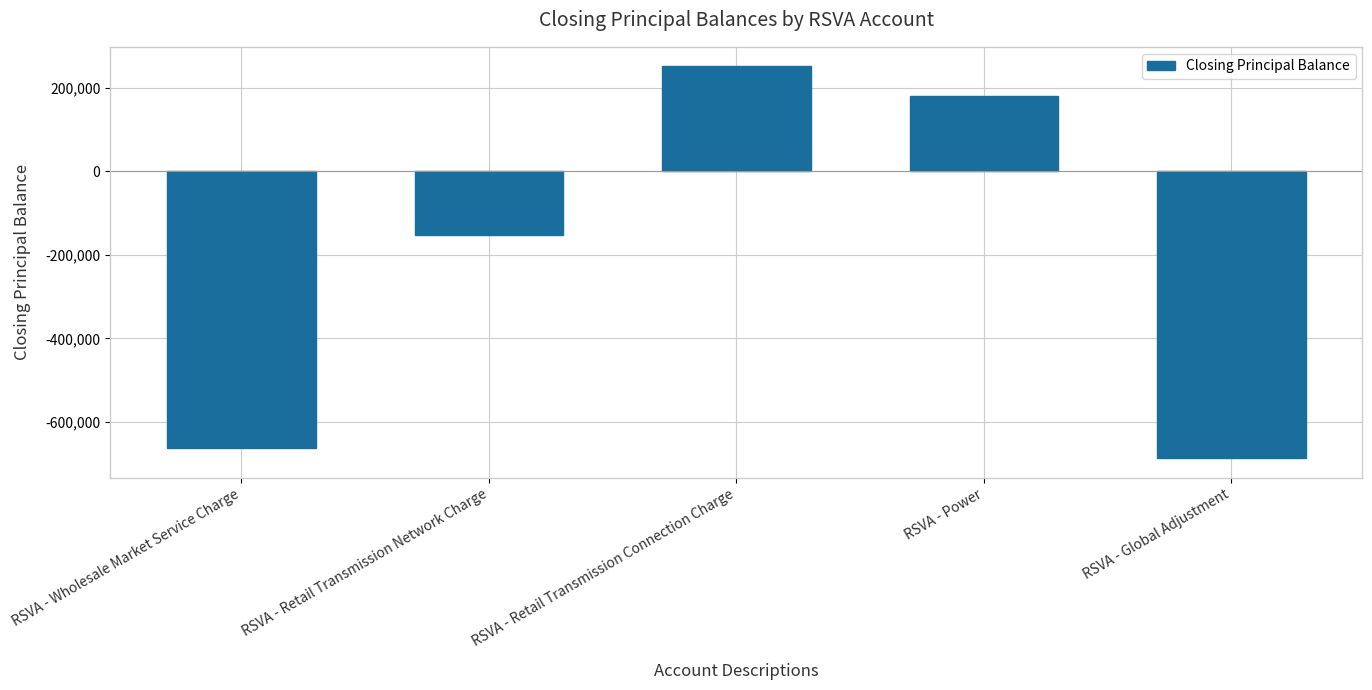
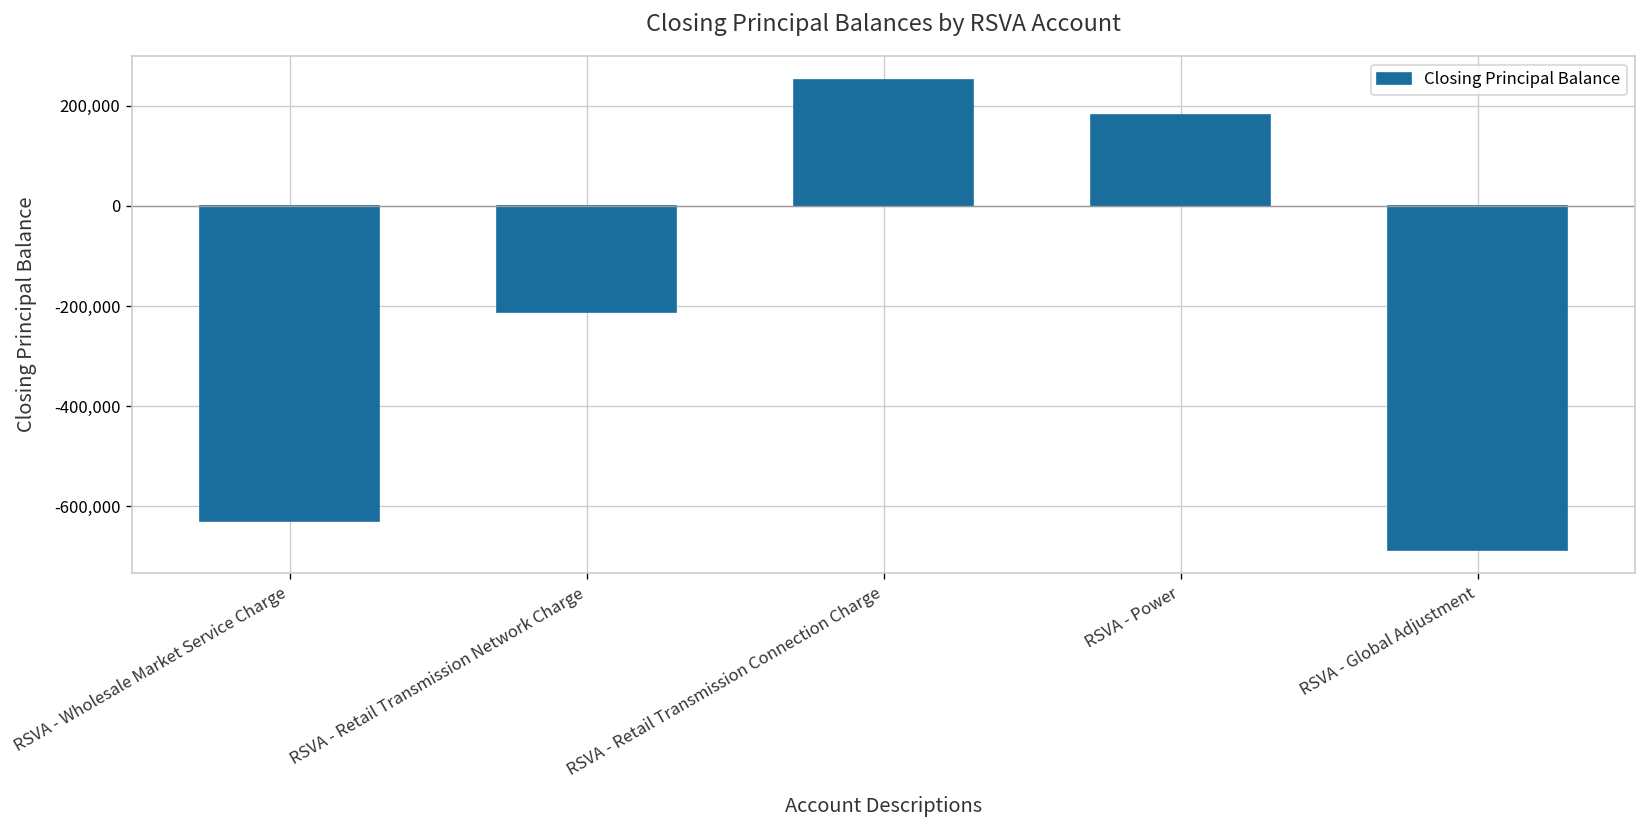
  {
-   "RSVA - Wholesale Market Service Charge": "-660,000",
-   "RSVA - Retail Transmission Network Charge": "-150,000",
+   "RSVA - Wholesale Market Service Charge": "-630,000",
+   "RSVA - Retail Transmission Network Charge": "-210,000",
    "RSVA - Retail Transmission Connection Charge": "250,000",
    "RSVA - Power": "180,000",
    "RSVA - Global Adjustment": "-690,000"
  }
